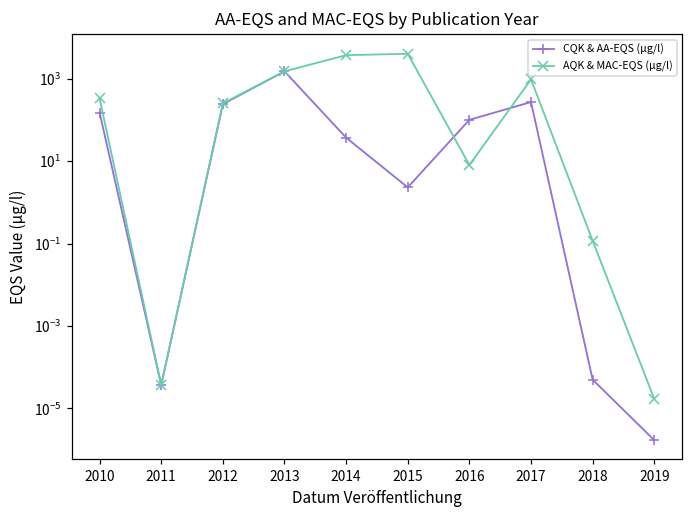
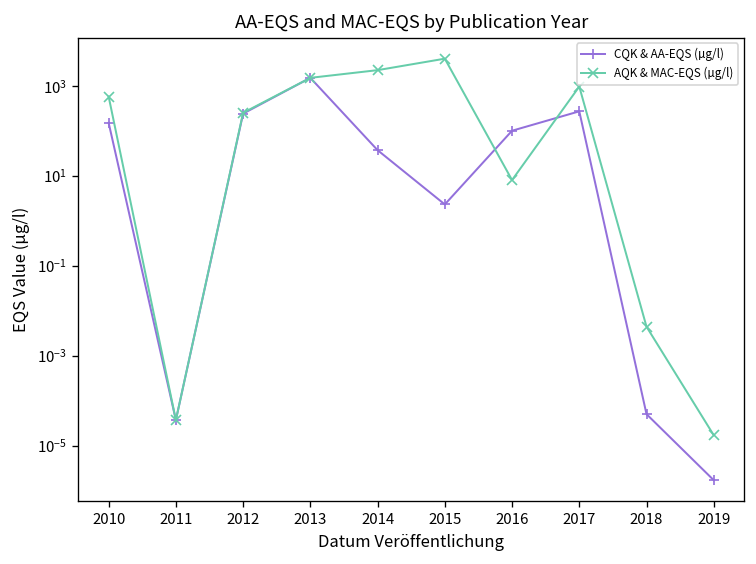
  {
    "CQK & AA-EQS (µg/l)": {
      "2010": 150,
      "2014": 40,
      "2015": 2,
      "2016": 100,
      "2017": 300,
      "2018": 0.00005,
      "2019": 0.000002
    },
    "AQK & MAC-EQS (µg/l)": {
-     "2010": 300,
-     "2014": 4000,
+     "2010": 600,
+     "2014": 2000,
      "2015": 4000,
      "2016": 8,
      "2017": 1000,
-     "2018": 0.12,
+     "2018": 0.004,
      "2019": 0.00002
    }
  }
